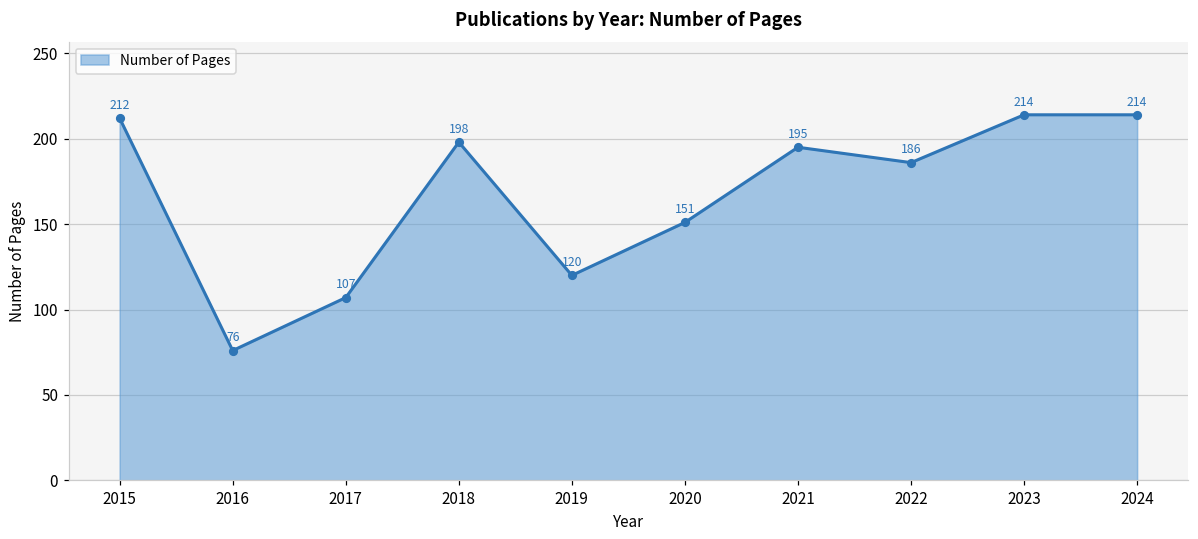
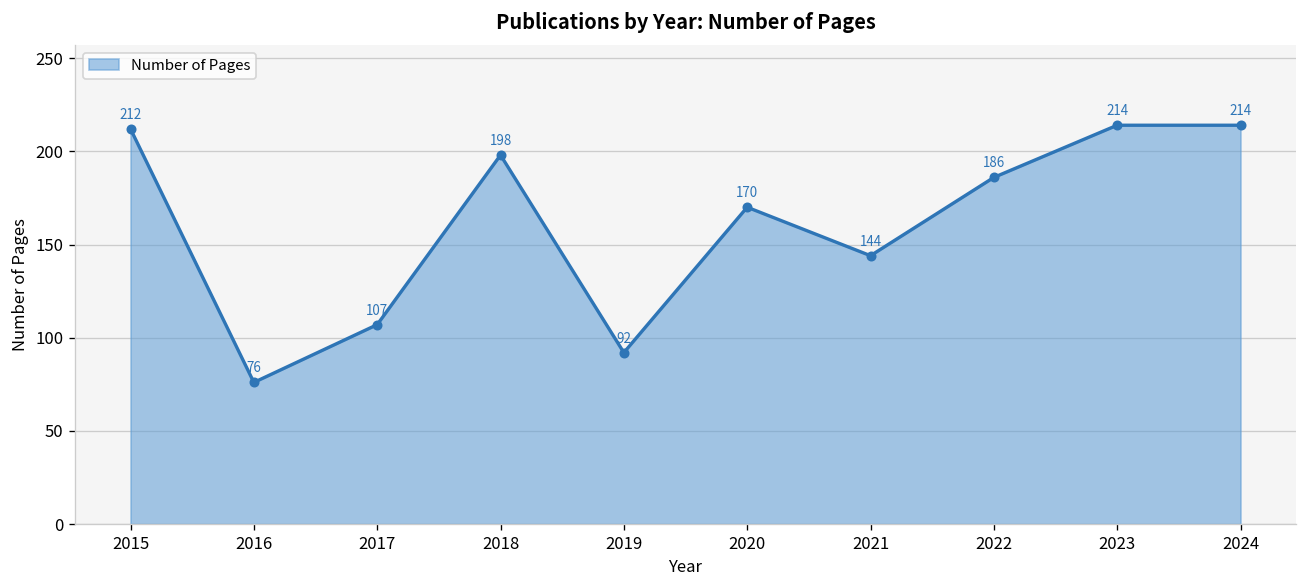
  {
    "2015": 212,
    "2016": 76,
    "2017": 107,
    "2018": 198,
-   "2019": 120,
-   "2020": 151,
-   "2021": 195,
+   "2019": 92,
+   "2020": 170,
+   "2021": 144,
    "2022": 186,
    "2023": 214,
    "2024": 214
  }
